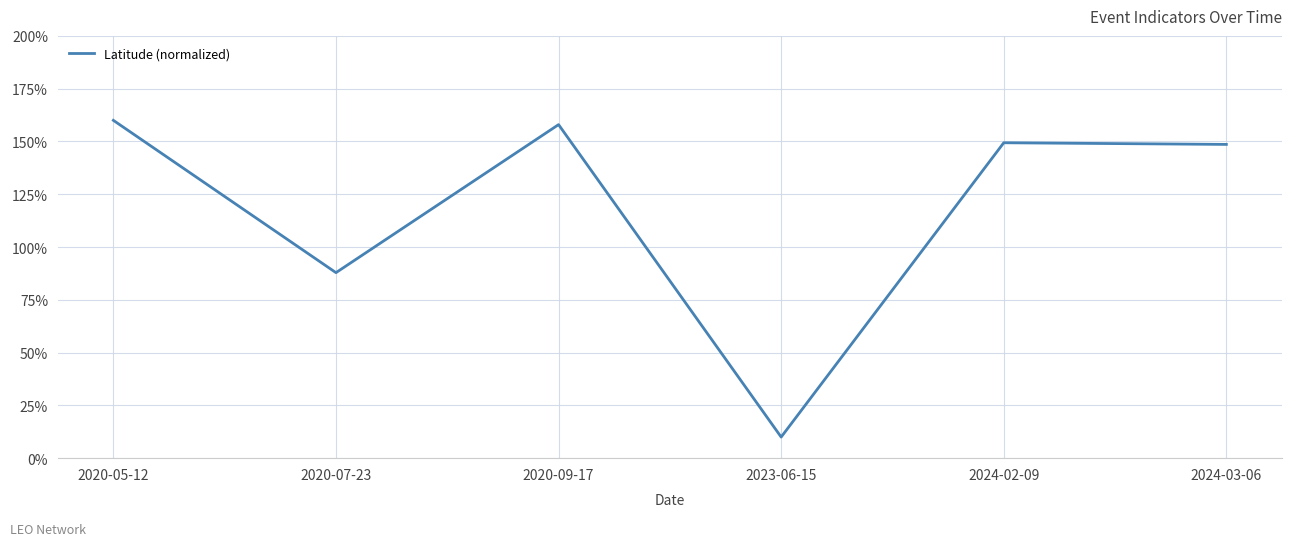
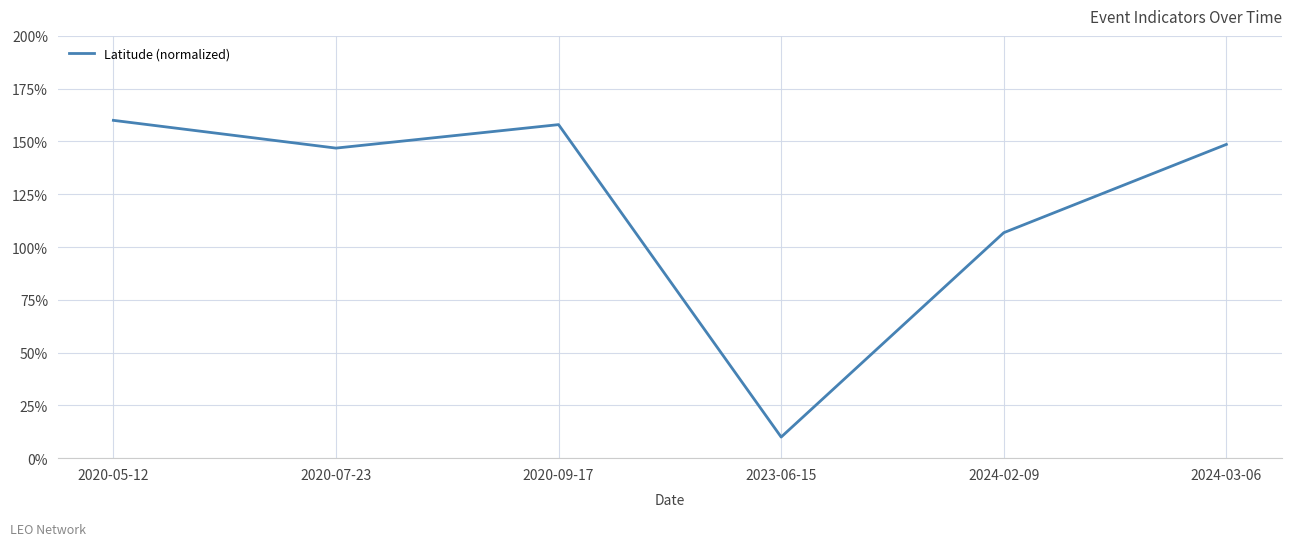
  {
    "2020-05-12": "160%",
-   "2020-07-23": "88%",
+   "2020-07-23": "147%",
    "2020-09-17": "158%",
    "2023-06-15": "10%",
-   "2024-02-09": "149%",
+   "2024-02-09": "107%",
    "2024-03-06": "149%"
  }
